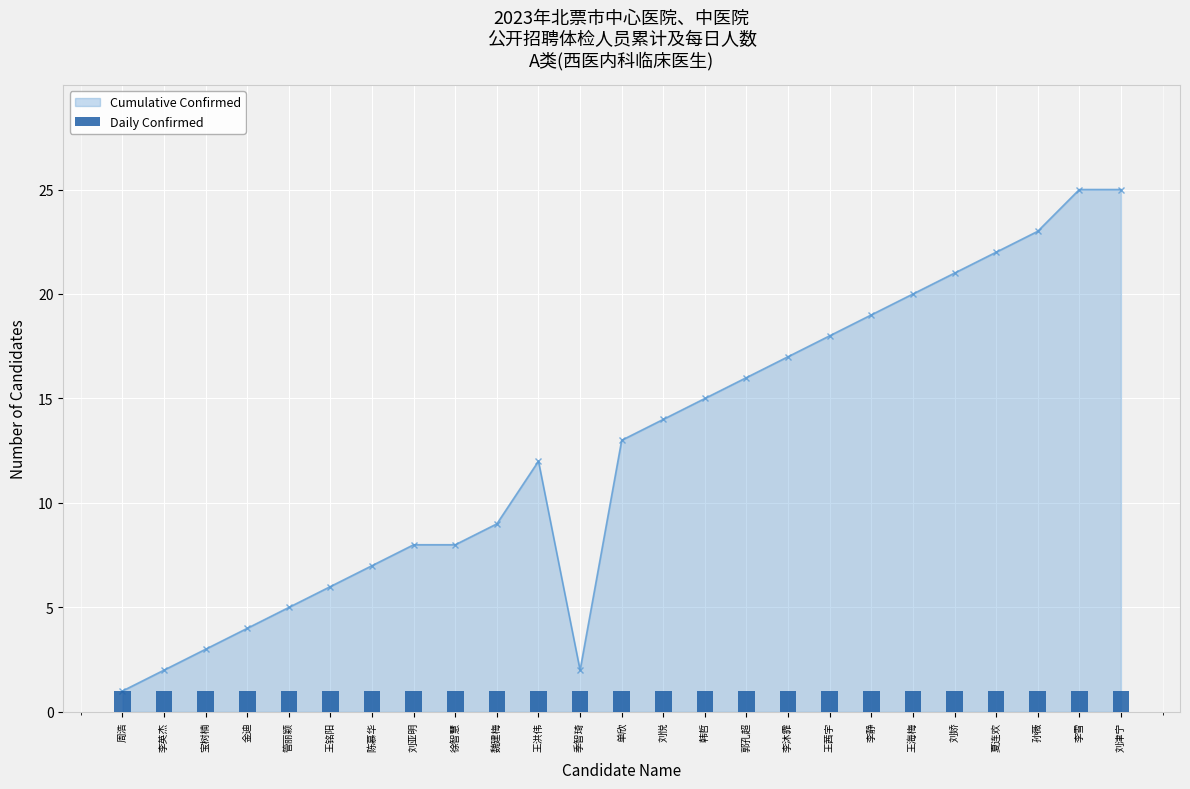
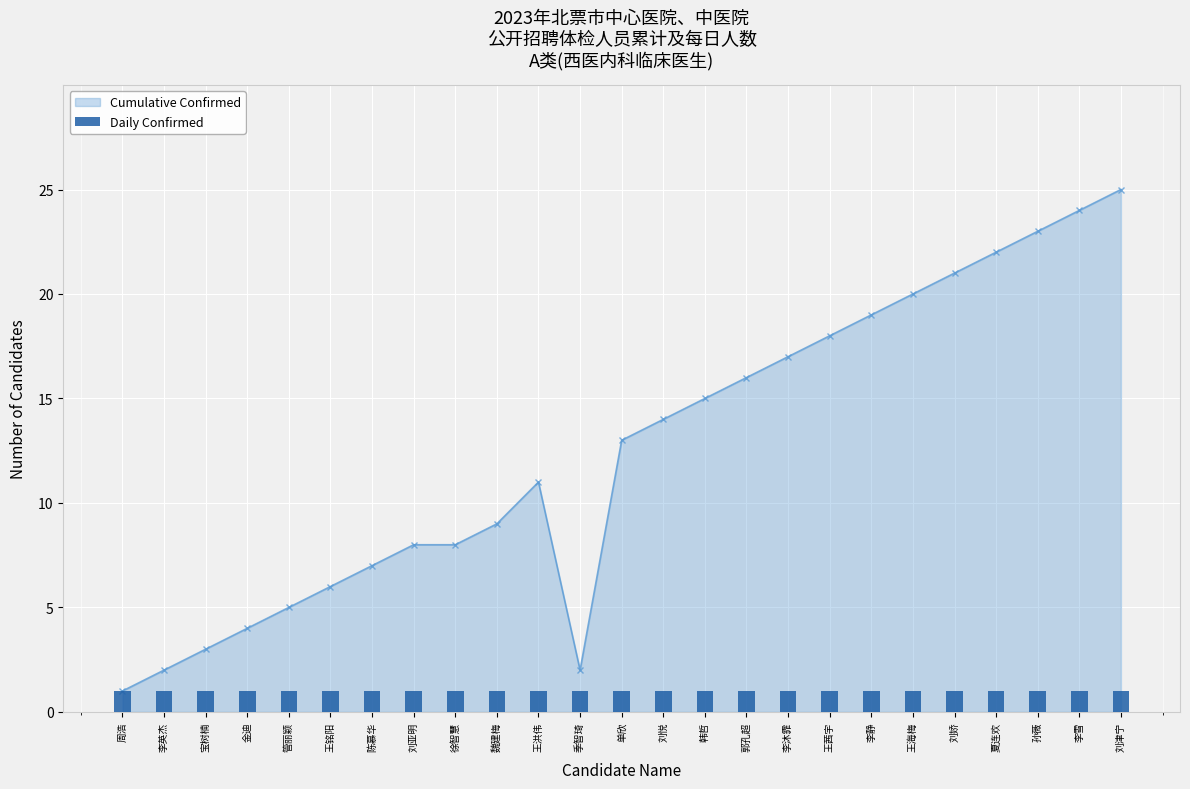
  {
    "Cumulative Confirmed": {
      "周浩": 1,
      "李英杰": 2,
      "宝树楠": 3,
      "金迪": 4,
      "管丽颖": 5,
      "王铭阳": 6,
      "陈慕华": 7,
      "刘亚明": 8,
      "徐智慧": 8,
      "魏建梅": 9,
-     "王洪伟": 12,
+     "王洪伟": 11,
      "季智琦": 2,
      "单欣": 13,
      "刘悦": 14,
      "韩哲": 15,
      "郭孔超": 16,
      "李沐霏": 17,
      "王茜宇": 18,
      "李静": 19,
      "王海梅": 20,
      "刘娇": 21,
      "夏连欢": 22,
      "孙薇": 23,
-     "李雪": 25,
+     "李雪": 24,
      "刘津宁": 25
    },
    "Daily Confirmed": {
      "周浩": 1,
      "李英杰": 1,
      "宝树楠": 1,
      "金迪": 1,
      "管丽颖": 1,
      "王铭阳": 1,
      "陈慕华": 1,
      "刘亚明": 1,
      "徐智慧": 1,
      "魏建梅": 1,
      "王洪伟": 1,
      "季智琦": 1,
      "单欣": 1,
      "刘悦": 1,
      "韩哲": 1,
      "郭孔超": 1,
      "李沐霏": 1,
      "王茜宇": 1,
      "李静": 1,
      "王海梅": 1,
      "刘娇": 1,
      "夏连欢": 1,
      "孙薇": 1,
      "李雪": 1,
      "刘津宁": 1
    }
  }
